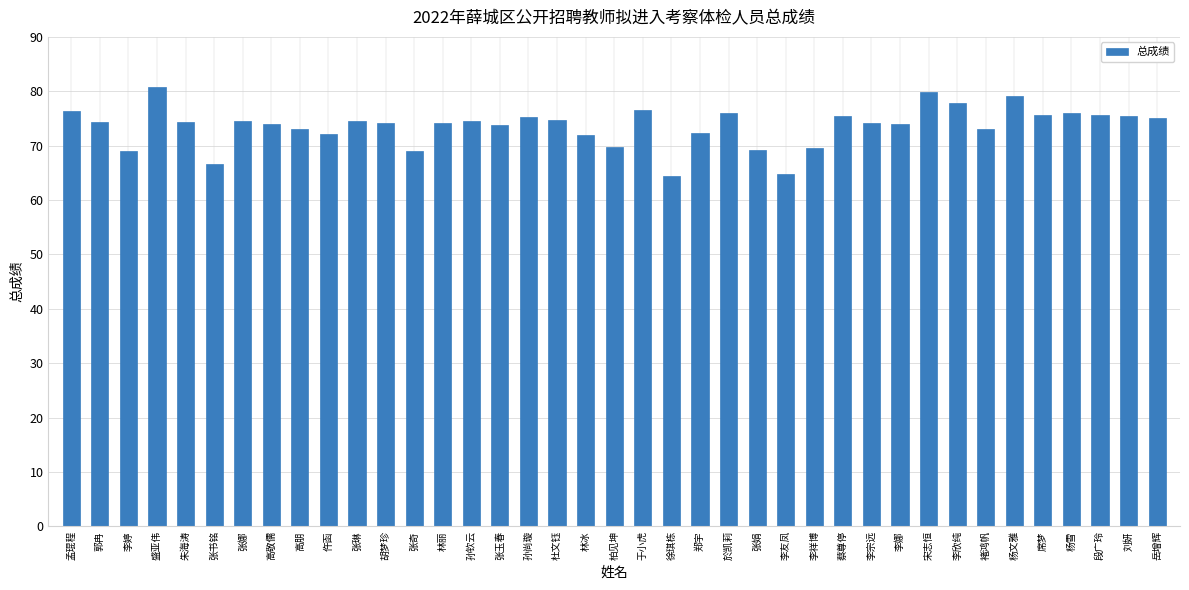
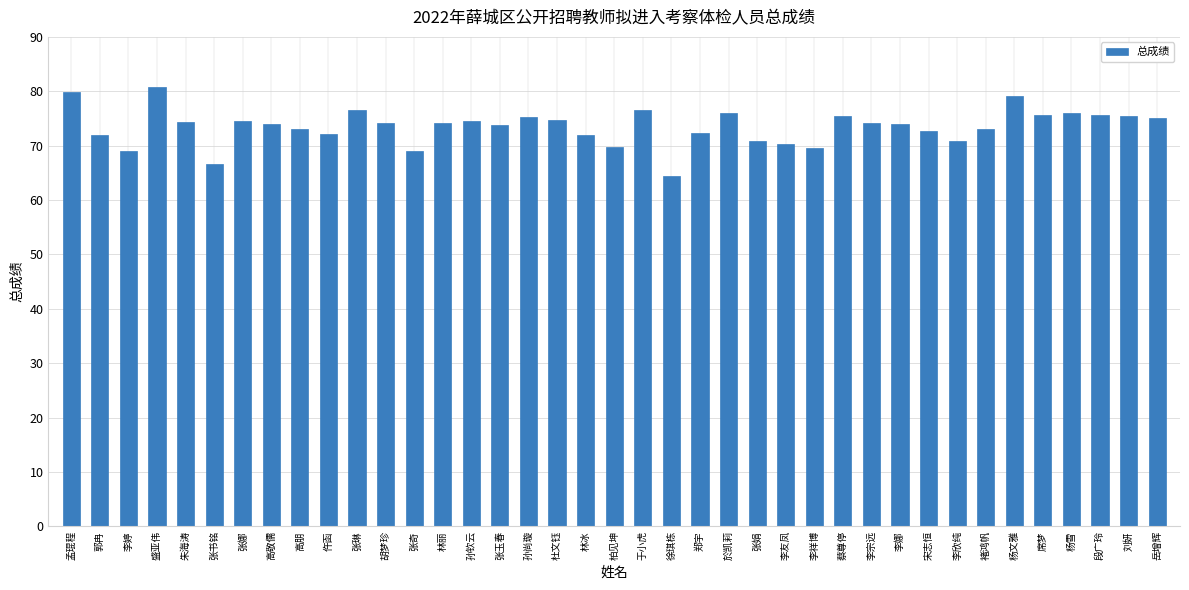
  {
-   "孟琨程": 76,
-   "郭冉": 74,
+   "孟琨程": 80,
+   "郭冉": 72,
    "李婷": 69,
    "盛亚伟": 81,
    "朱海涛": 74,
    "张书铭": 67,
    "张娜": 75,
    "高敬儒": 74,
    "高朋": 73,
    "仵函": 72,
-   "张琳": 75,
+   "张琳": 77,
    "胡梦珍": 74,
    "张奇": 69,
    "林丽": 74,
    "孙钦云": 75,
    "张玉春": 74,
    "孙尚璇": 75,
    "杜文钰": 75,
    "林冰": 72,
    "柏见坤": 70,
    "于小虎": 77,
    "徐琪栋": 64,
    "郑宇": 72,
    "於凯莉": 76,
-   "张娟": 69,
-   "李友凤": 65,
+   "张娟": 71,
+   "李友凤": 70,
    "李祥博": 69,
    "蔡尊停": 75,
    "李宗远": 74,
    "李娜": 74,
-   "宋志恒": 80,
-   "李欣纯": 78,
+   "宋志恒": 73,
+   "李欣纯": 71,
    "褚鸿帆": 73,
    "杨文雅": 79,
    "席梦": 76,
    "杨雪": 76,
    "段广玲": 76,
    "刘妍": 75,
    "岳增辉": 75
  }
